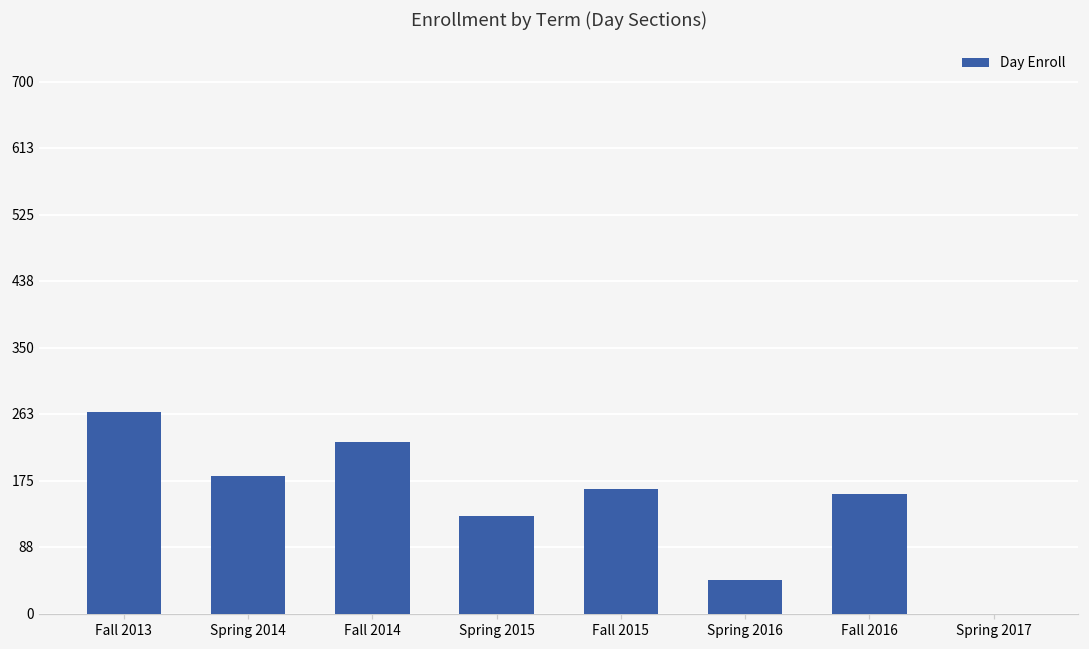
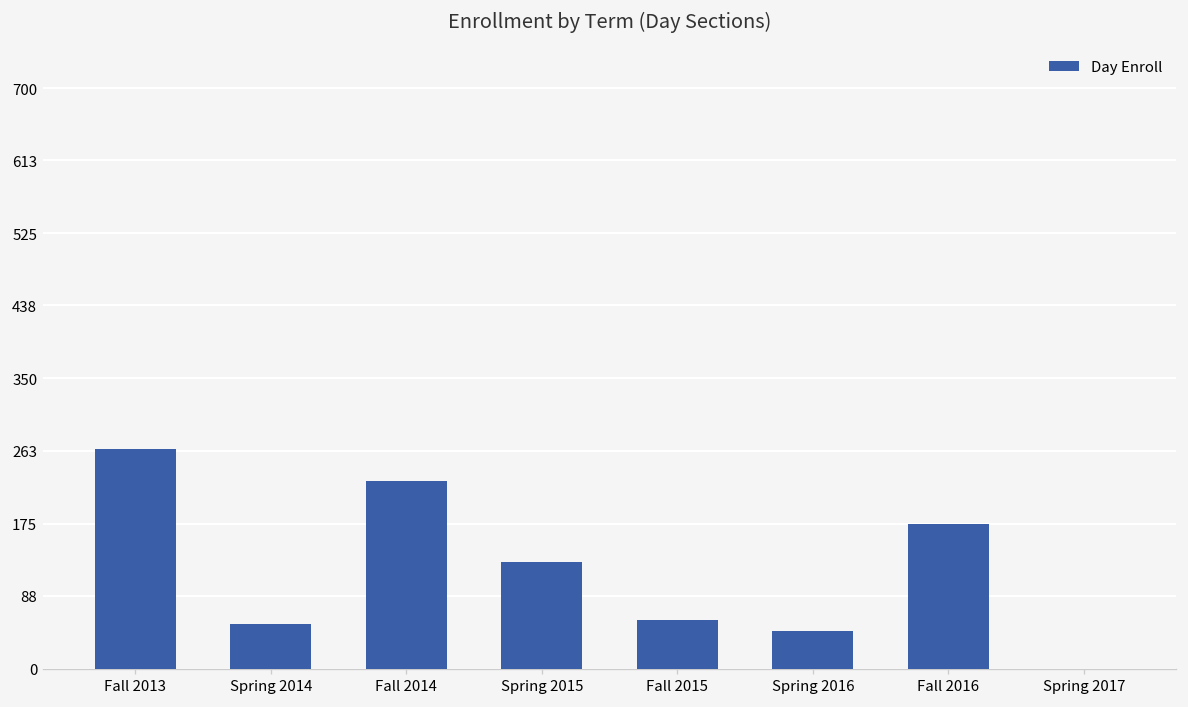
  {
    "Fall 2013": 270,
-   "Spring 2014": 180,
+   "Spring 2014": 50,
    "Fall 2014": 230,
    "Spring 2015": 130,
-   "Fall 2015": 160,
+   "Fall 2015": 60,
    "Spring 2016": 50,
-   "Fall 2016": 160,
+   "Fall 2016": 180,
    "Spring 2017": 0
  }
